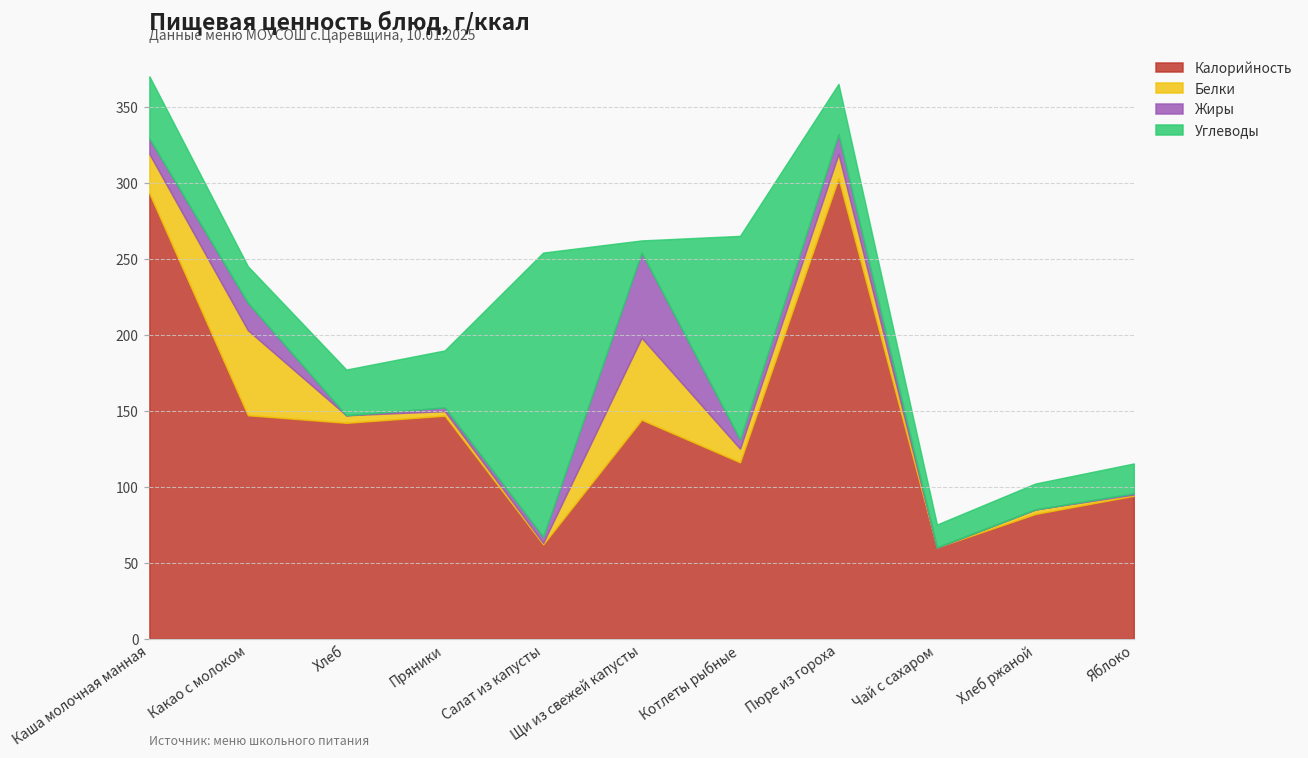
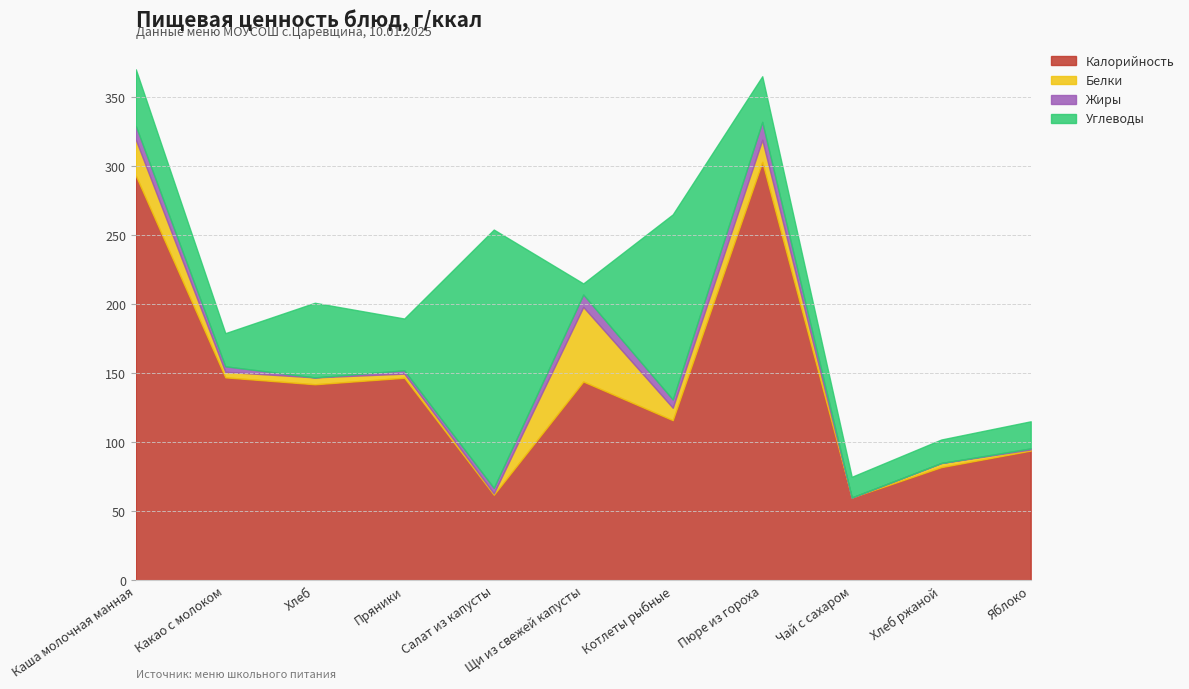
  {
    "Калорийность": {
      "Каша молочная манная": 293,
      "Какао с молоком": 147,
      "Хлеб": 142,
      "Пряники": 147,
      "Щи из свежей капусты": 144,
      "Котлеты рыбные": 116,
      "Пюре из гороха": 303,
      "Хлеб ржаной": 82
    },
    "Белки": {
      "Каша молочная манная": 26,
-     "Какао с молоком": 56,
+     "Какао с молоком": 4,
      "Пряники": 3,
      "Щи из свежей капусты": 54,
      "Котлеты рыбные": 9,
      "Пюре из гороха": 16
    },
    "Жиры": {
      "Каша молочная манная": 10,
-     "Какао с молоком": 18,
+     "Какао с молоком": 4,
      "Пряники": 2,
      "Салат из капусты": 4,
-     "Щи из свежей капусты": 56,
+     "Щи из свежей капусты": 9,
      "Котлеты рыбные": 6,
      "Пюре из гороха": 13
    },
    "Углеводы": {
      "Каша молочная манная": 41,
      "Какао с молоком": 24,
-     "Хлеб": 30,
+     "Хлеб": 54,
      "Пряники": 38,
      "Салат из капусты": 187,
      "Щи из свежей капусты": 8,
      "Котлеты рыбные": 134,
      "Пюре из гороха": 33,
      "Чай с сахаром": 15,
      "Хлеб ржаной": 17,
      "Яблоко": 20
    }
  }
